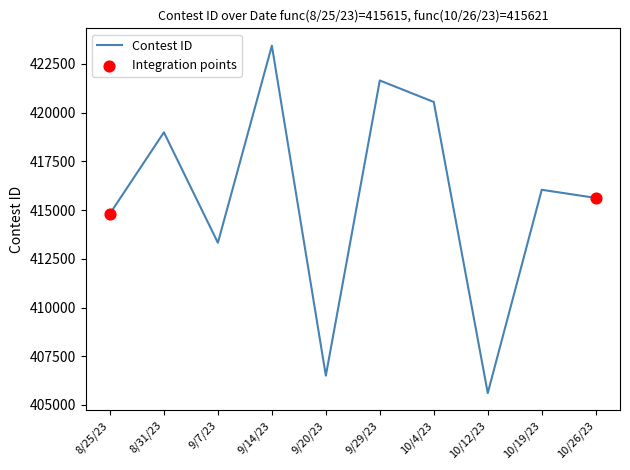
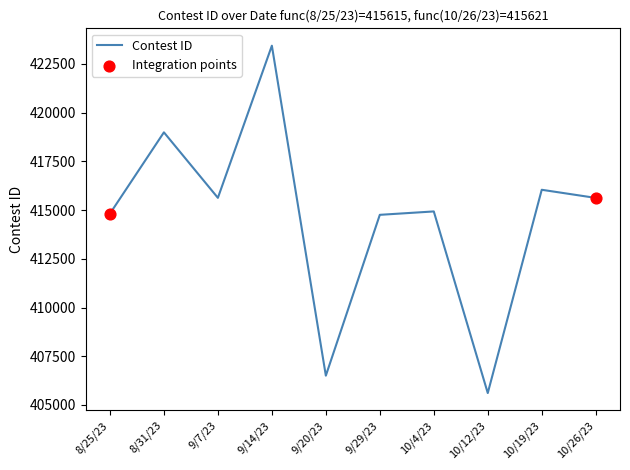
  {
    "Contest ID": {
      "8/31/23": 419000,
-     "9/7/23": 413300,
+     "9/7/23": 415600,
      "9/14/23": 423400,
      "9/20/23": 406500,
-     "9/29/23": 421600,
-     "10/4/23": 420500,
+     "9/29/23": 414800,
+     "10/4/23": 414900,
      "10/12/23": 405600,
      "10/19/23": 416000
    }
  }
